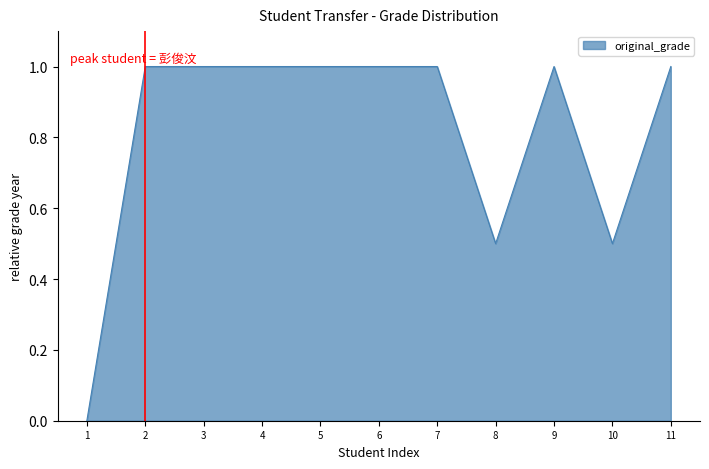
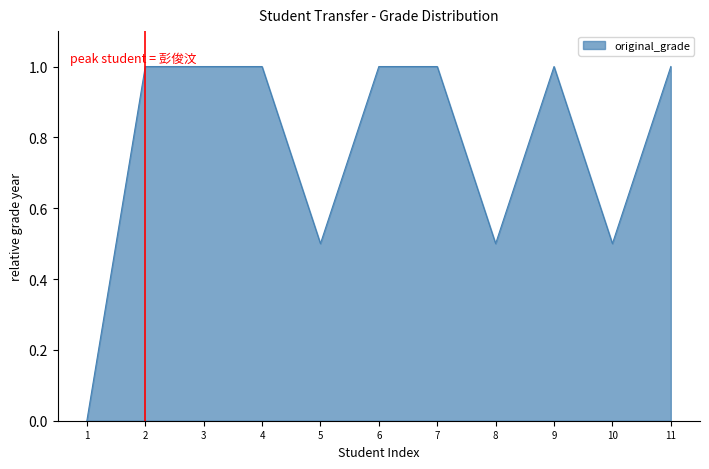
  {
    "1": 0.00,
    "2": 1.00,
    "3": 1.00,
    "4": 1.00,
-   "5": 1.00,
+   "5": 0.50,
    "6": 1.00,
    "7": 1.00,
    "8": 0.50,
    "9": 1.00,
    "10": 0.50,
    "11": 1.00
  }
